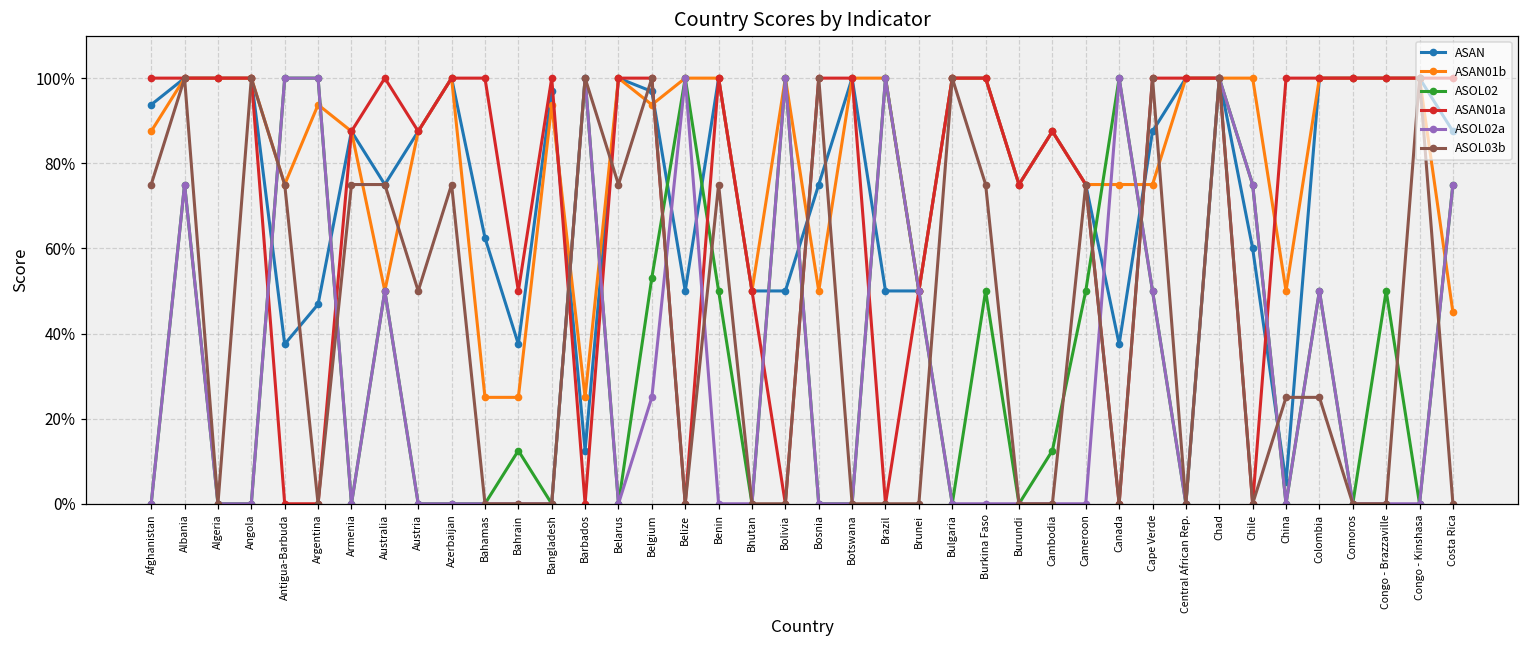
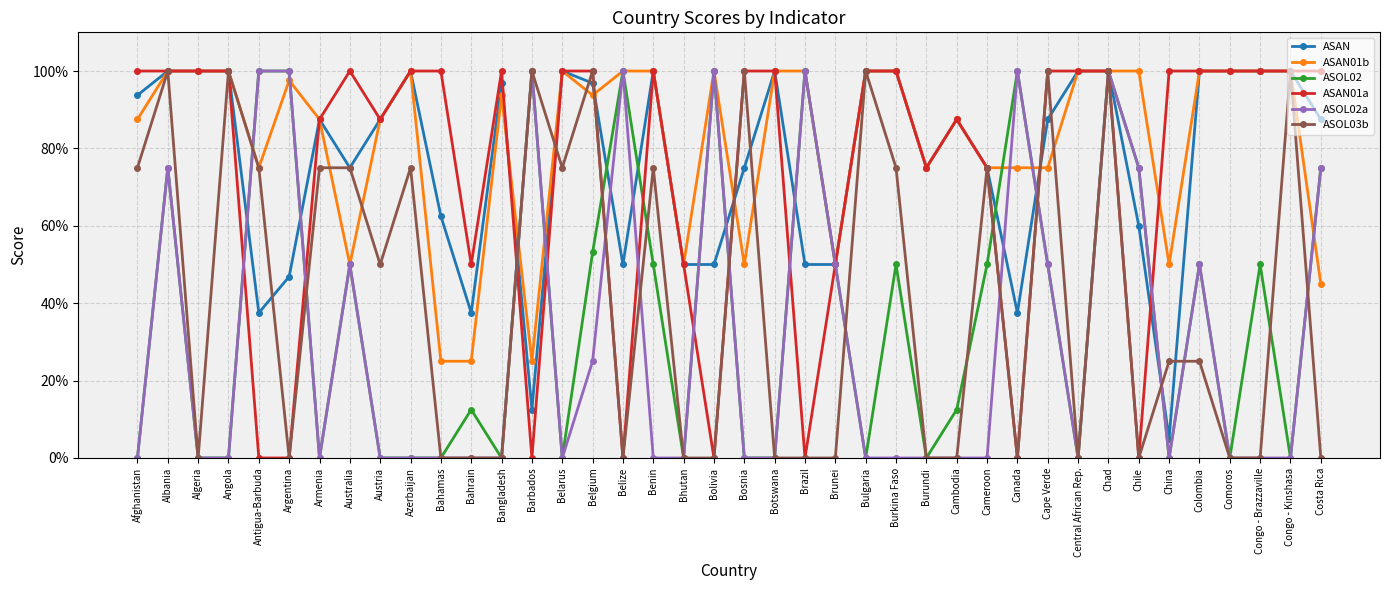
  {
    "ASAN": {
      "Afghanistan": "94%",
      "Antigua-Barbuda": "38%",
      "Argentina": "47%",
      "Bahamas": "63%",
      "Bahrain": "38%",
      "Bangladesh": "97%",
      "Barbados": "13%",
      "Belgium": "97%",
      "Belize": "50%",
      "Bolivia": "50%",
      "Bosnia": "75%",
      "Brazil": "50%",
      "Canada": "38%",
      "Cape Verde": "88%",
      "Chile": "60%",
      "China": "5%"
    },
    "ASAN01b": {
      "Afghanistan": "88%",
-     "Argentina": "94%",
+     "Argentina": "98%",
      "Bahamas": "25%",
      "Bahrain": "25%",
      "Bangladesh": "94%",
      "Barbados": "25%",
      "Belgium": "94%",
      "Bosnia": "50%",
      "Canada": "75%",
      "Cape Verde": "75%",
      "Chile": "100%",
      "China": "50%",
      "Costa Rica": "45%"
    },
    "ASOL02": {
      "Bahrain": "13%",
      "Belgium": "53%",
      "Benin": "50%",
      "Burkina Faso": "50%",
      "Cambodia": "13%",
      "Cameroon": "50%",
      "Congo - Brazzaville": "50%"
    },
    "ASAN01a": {
      "Afghanistan": "100%",
      "Antigua-Barbuda": "0%",
      "Australia": "100%",
      "Bahamas": "100%",
      "Bahrain": "50%",
      "Bangladesh": "100%",
      "Barbados": "0%",
      "China": "100%"
    },
    "ASOL02a": {
      "Belgium": "25%",
      "Benin": "0%",
      "Burkina Faso": "0%",
      "Cameroon": "0%"
    },
    "ASOL03b": {
      "Afghanistan": "75%",
      "Armenia": "75%",
      "Austria": "50%",
      "Azerbaijan": "75%",
      "Belarus": "75%",
      "Benin": "75%",
      "Brunei": "0%",
      "Burkina Faso": "75%",
      "China": "25%",
      "Colombia": "25%",
      "Costa Rica": "0%"
    }
  }
